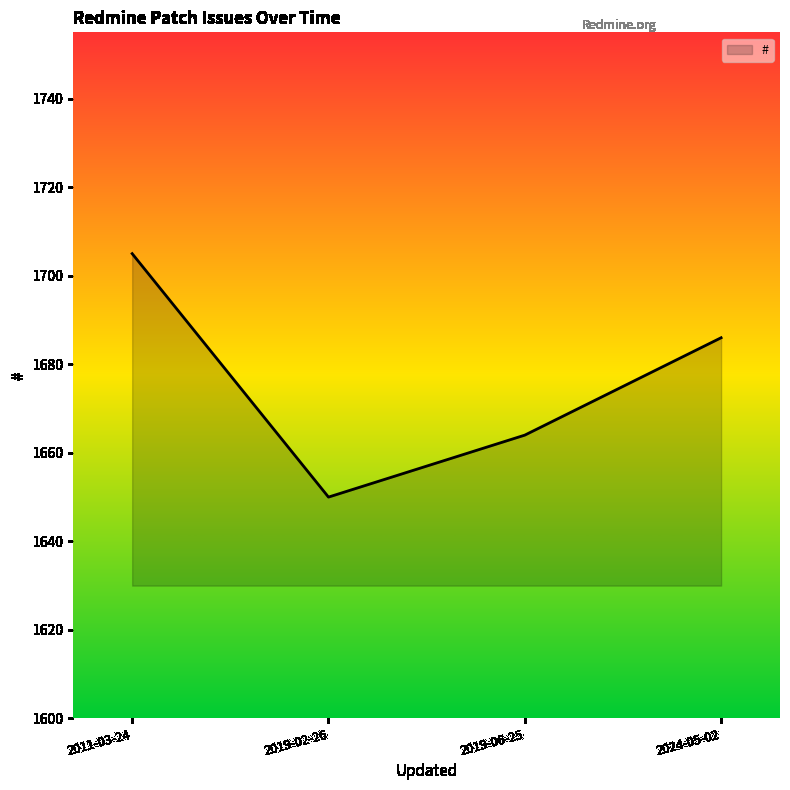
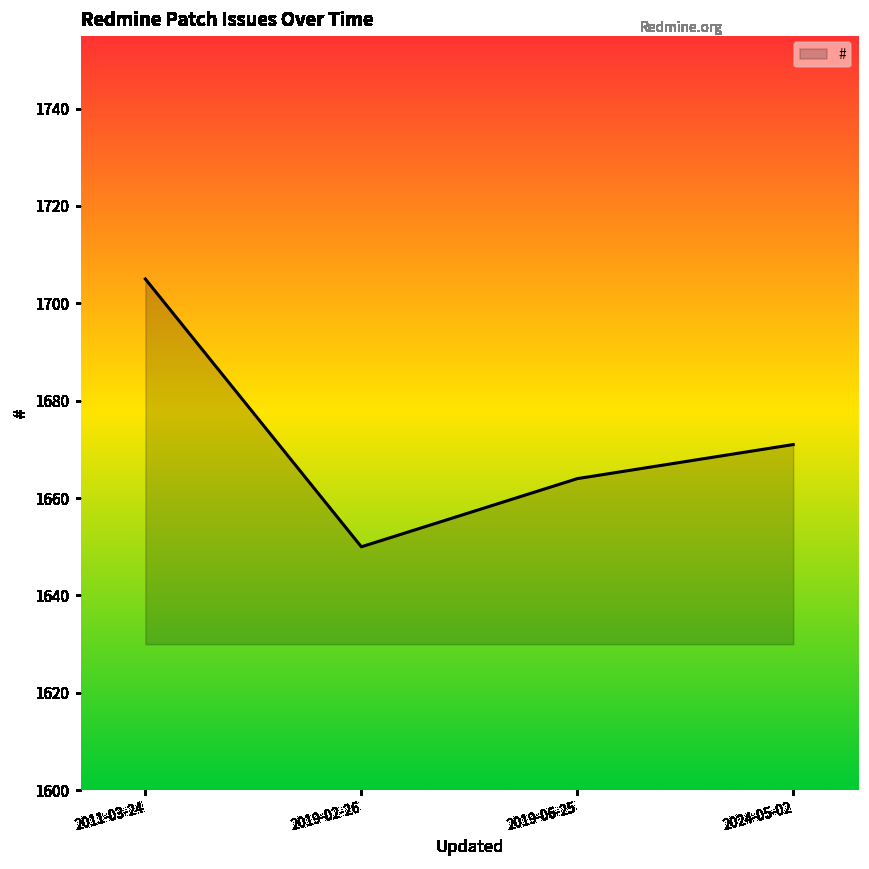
  {
    "2011-03-24": 1705,
    "2019-02-26": 1650,
    "2019-06-25": 1664,
-   "2024-05-02": 1686
+   "2024-05-02": 1671
  }
